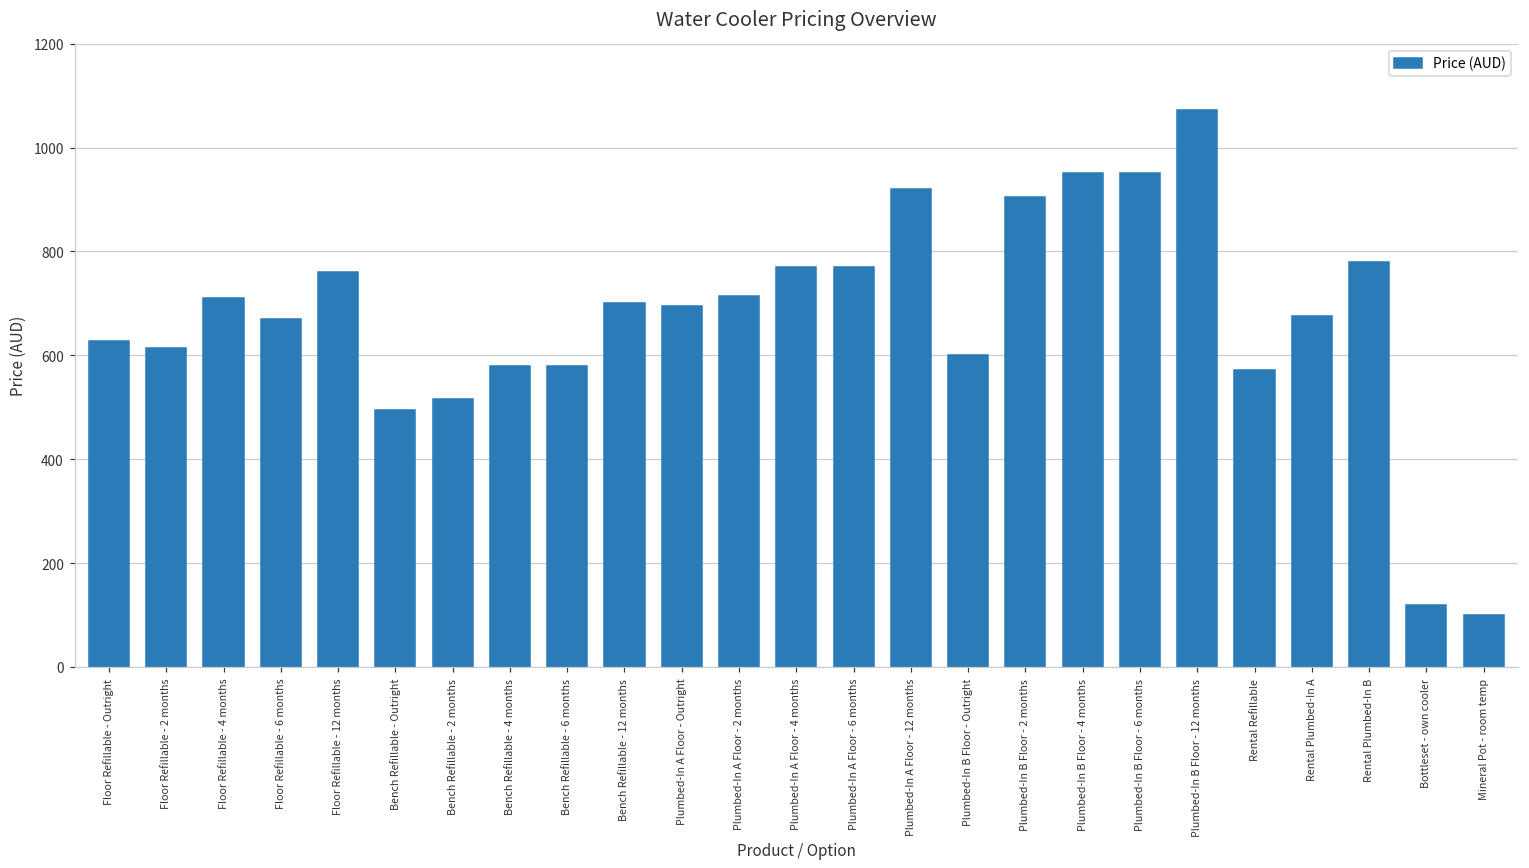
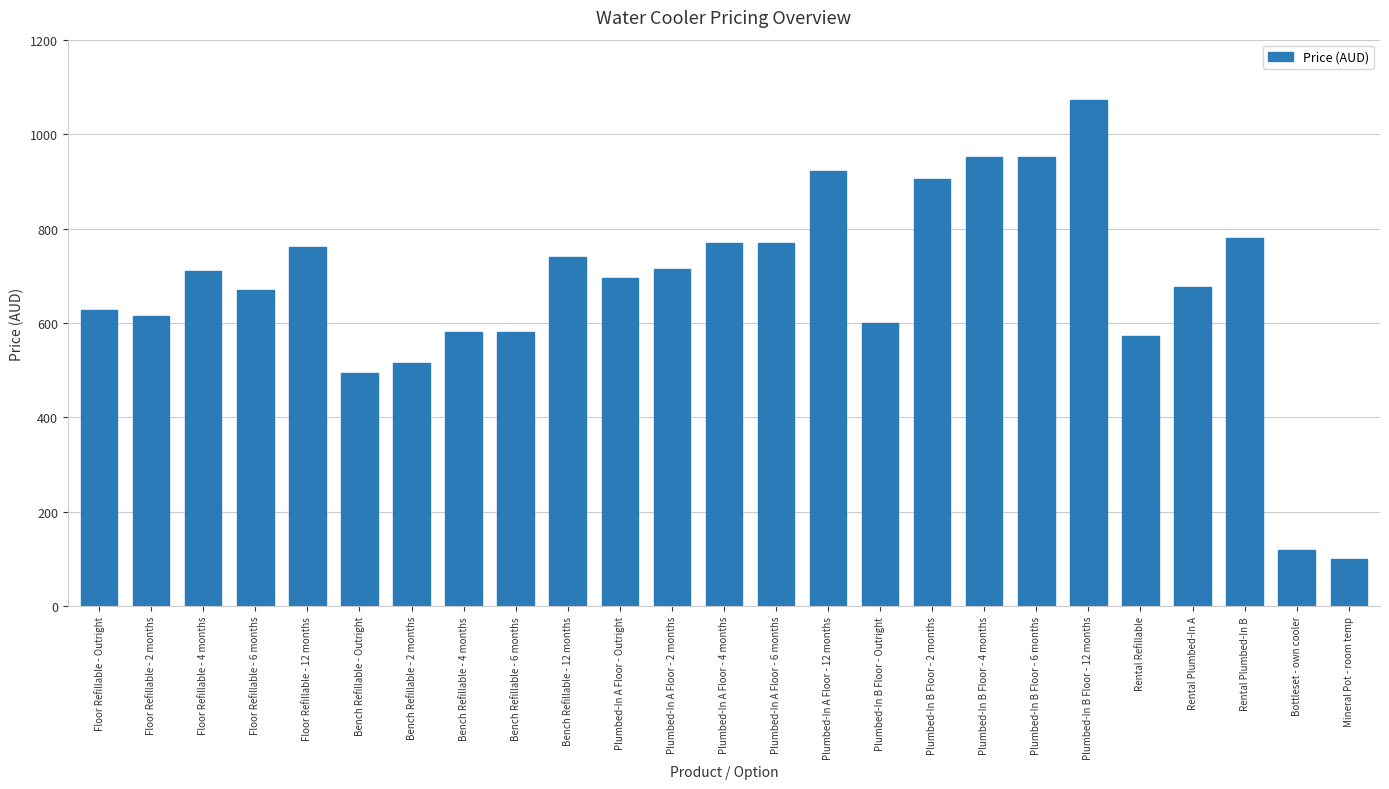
  {
    "Floor Refillable - Outright": 630,
    "Floor Refillable - 2 months": 620,
    "Floor Refillable - 4 months": 710,
    "Floor Refillable - 6 months": 670,
    "Floor Refillable - 12 months": 760,
    "Bench Refillable - Outright": 500,
    "Bench Refillable - 2 months": 520,
    "Bench Refillable - 4 months": 580,
    "Bench Refillable - 6 months": 580,
-   "Bench Refillable - 12 months": 700,
+   "Bench Refillable - 12 months": 740,
    "Plumbed-In A Floor - Outright": 700,
    "Plumbed-In A Floor - 2 months": 720,
    "Plumbed-In A Floor - 4 months": 770,
    "Plumbed-In A Floor - 6 months": 770,
    "Plumbed-In A Floor - 12 months": 920,
    "Plumbed-In B Floor - Outright": 600,
    "Plumbed-In B Floor - 2 months": 900,
    "Plumbed-In B Floor - 4 months": 950,
    "Plumbed-In B Floor - 6 months": 950,
    "Plumbed-In B Floor - 12 months": 1070,
    "Rental Refillable": 570,
    "Rental Plumbed-In A": 680,
    "Rental Plumbed-In B": 780,
    "Bottleset - own cooler": 120,
    "Mineral Pot - room temp": 100
  }
